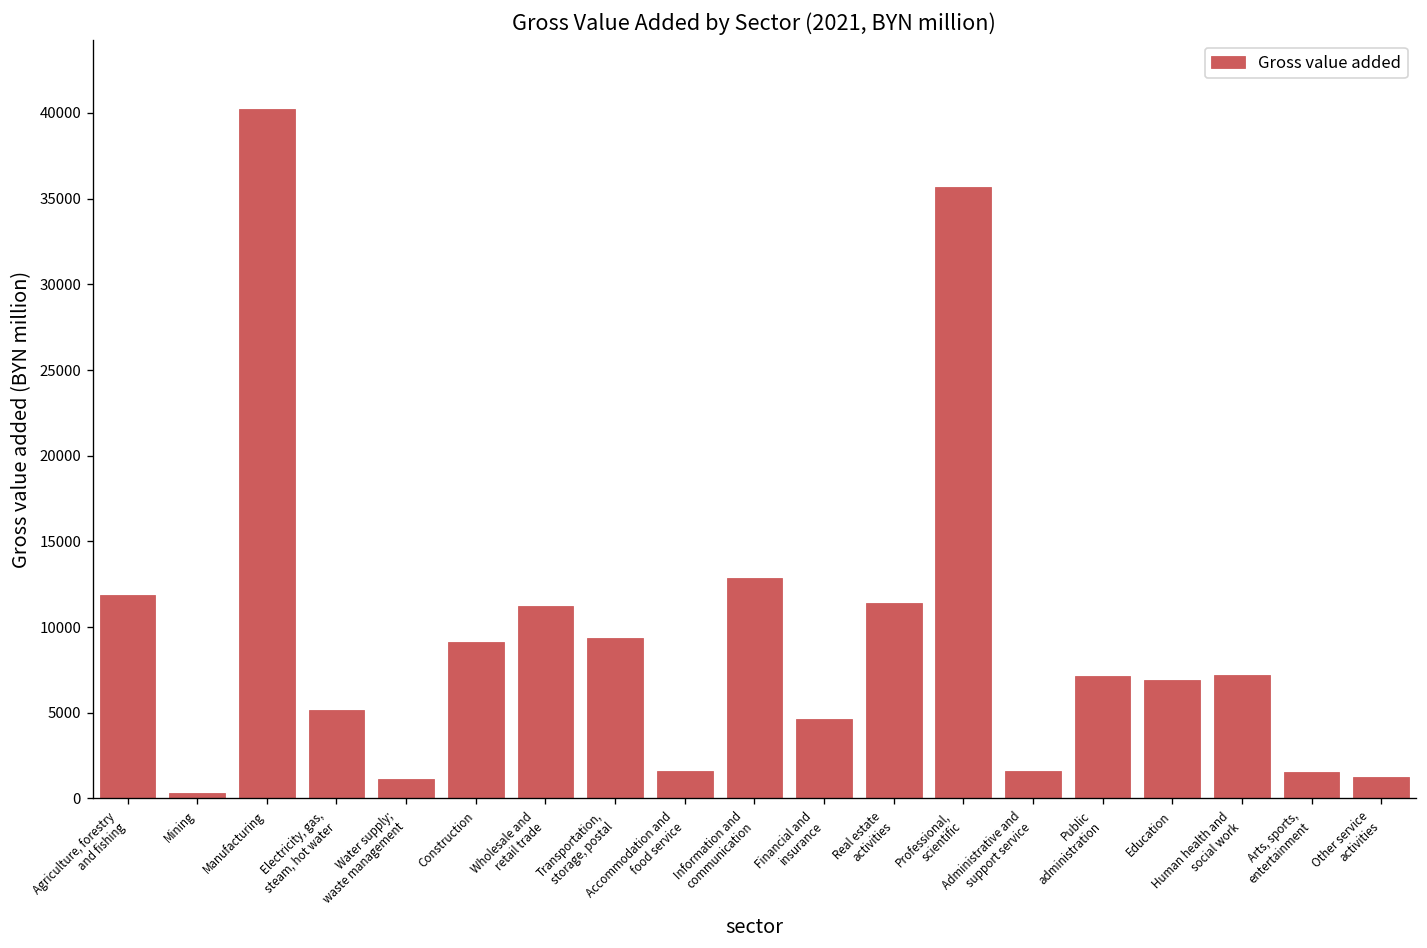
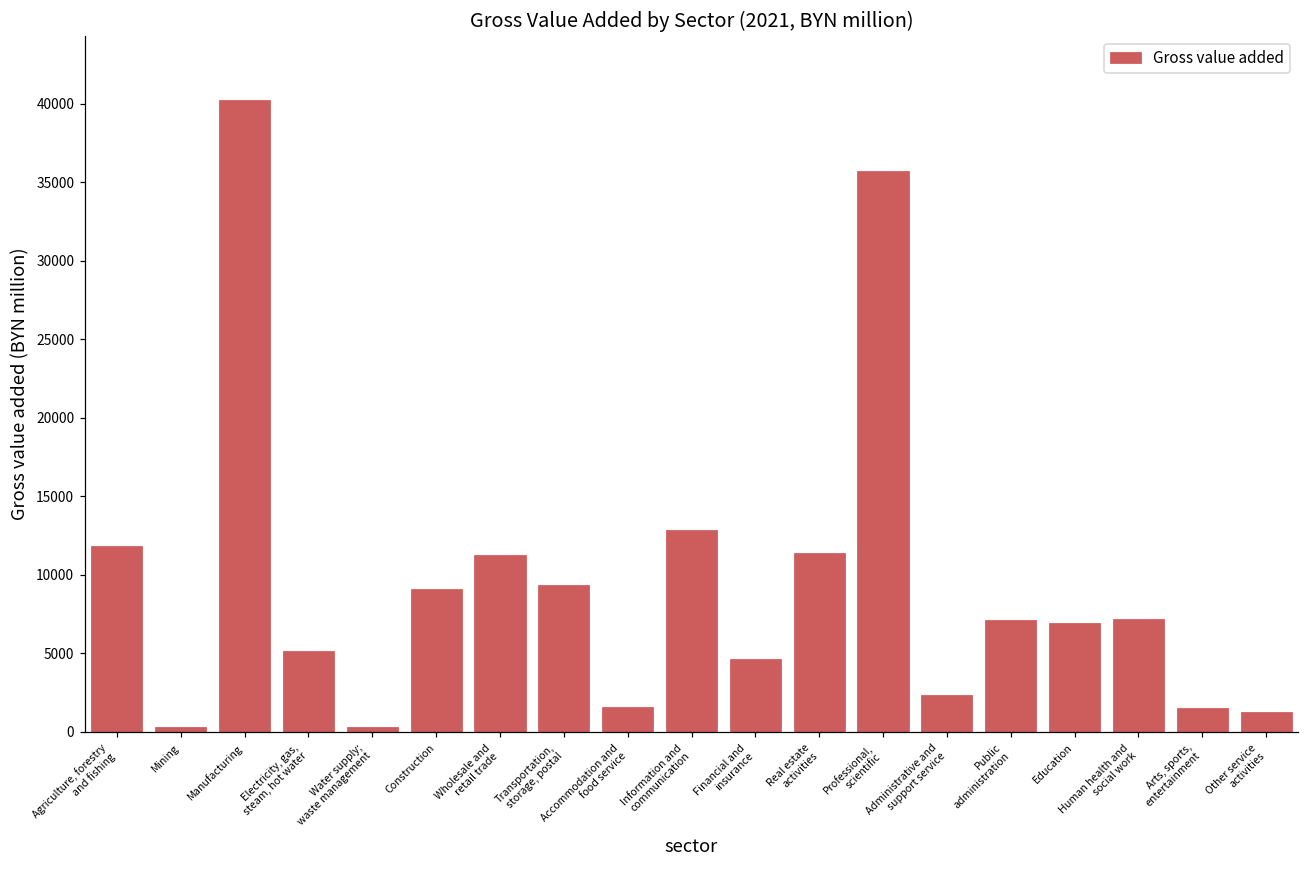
  {
    "Agriculture, forestry and fishing": 11900,
    "Mining": 300,
    "Manufacturing": 40300,
    "Electricity, gas, steam, hot water": 5200,
-   "Water supply; waste management": 1200,
+   "Water supply; waste management": 300,
    "Construction": 9100,
    "Wholesale and retail trade": 11200,
    "Transportation, storage, postal": 9400,
    "Accommodation and food service": 1600,
    "Information and communication": 12900,
    "Financial and insurance": 4600,
    "Real estate activities": 11400,
    "Professional, scientific": 35700,
-   "Administrative and support service": 1600,
+   "Administrative and support service": 2400,
    "Public administration": 7100,
    "Education": 6900,
    "Human health and social work": 7200,
    "Arts, sports, entertainment": 1600,
    "Other service activities": 1200
  }
